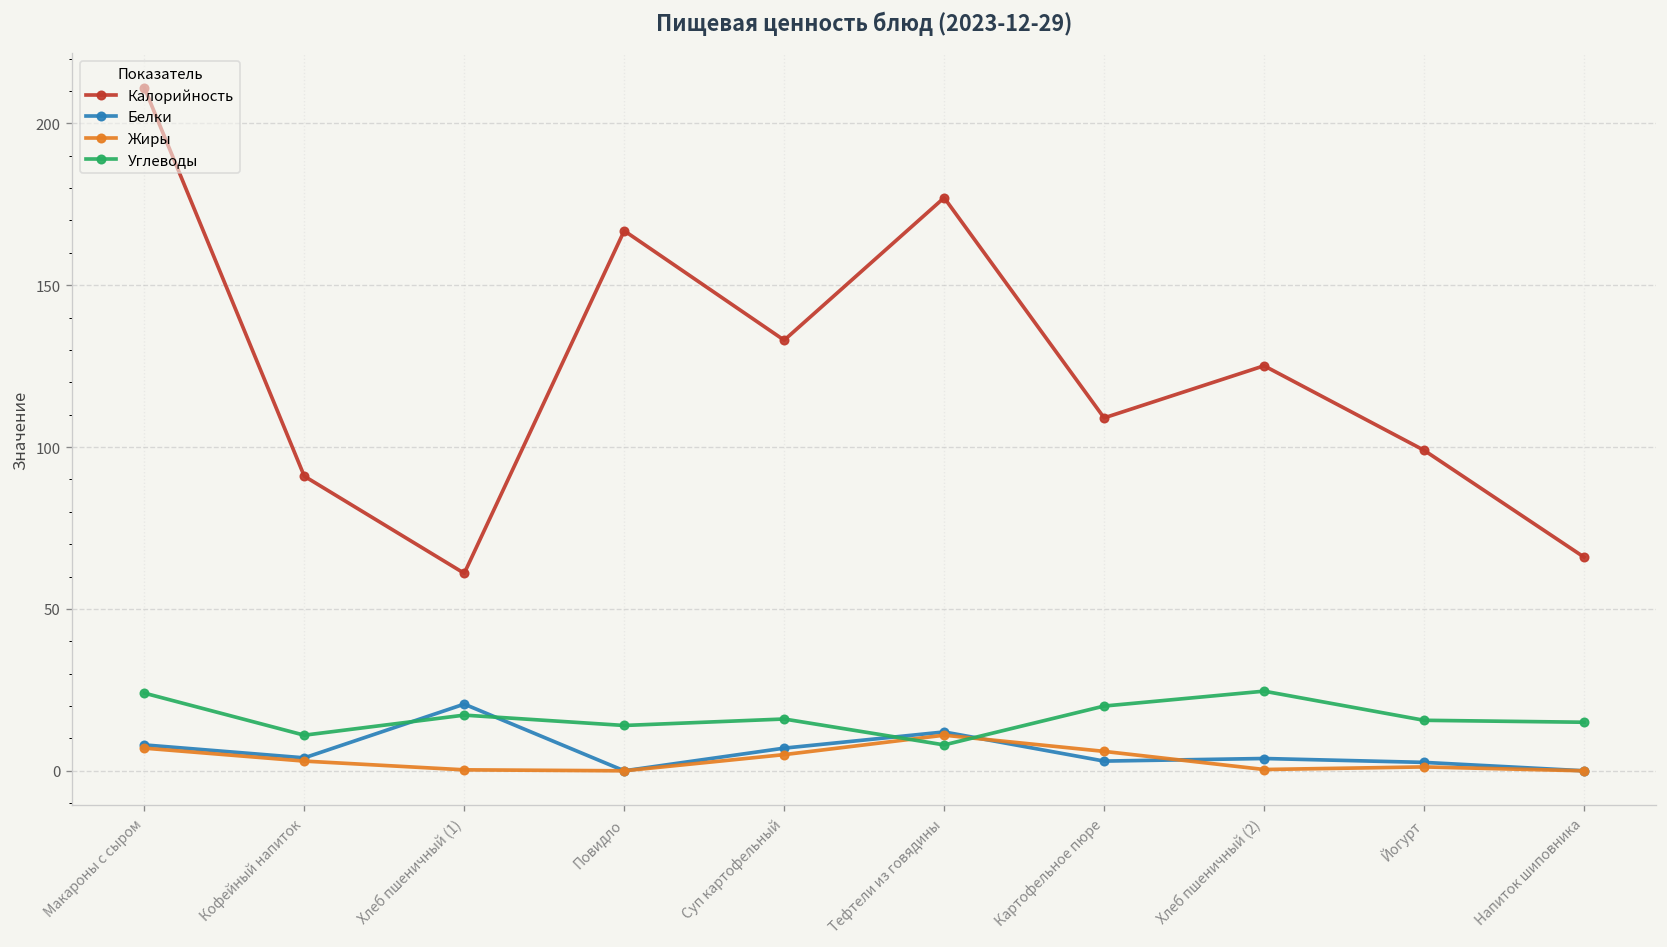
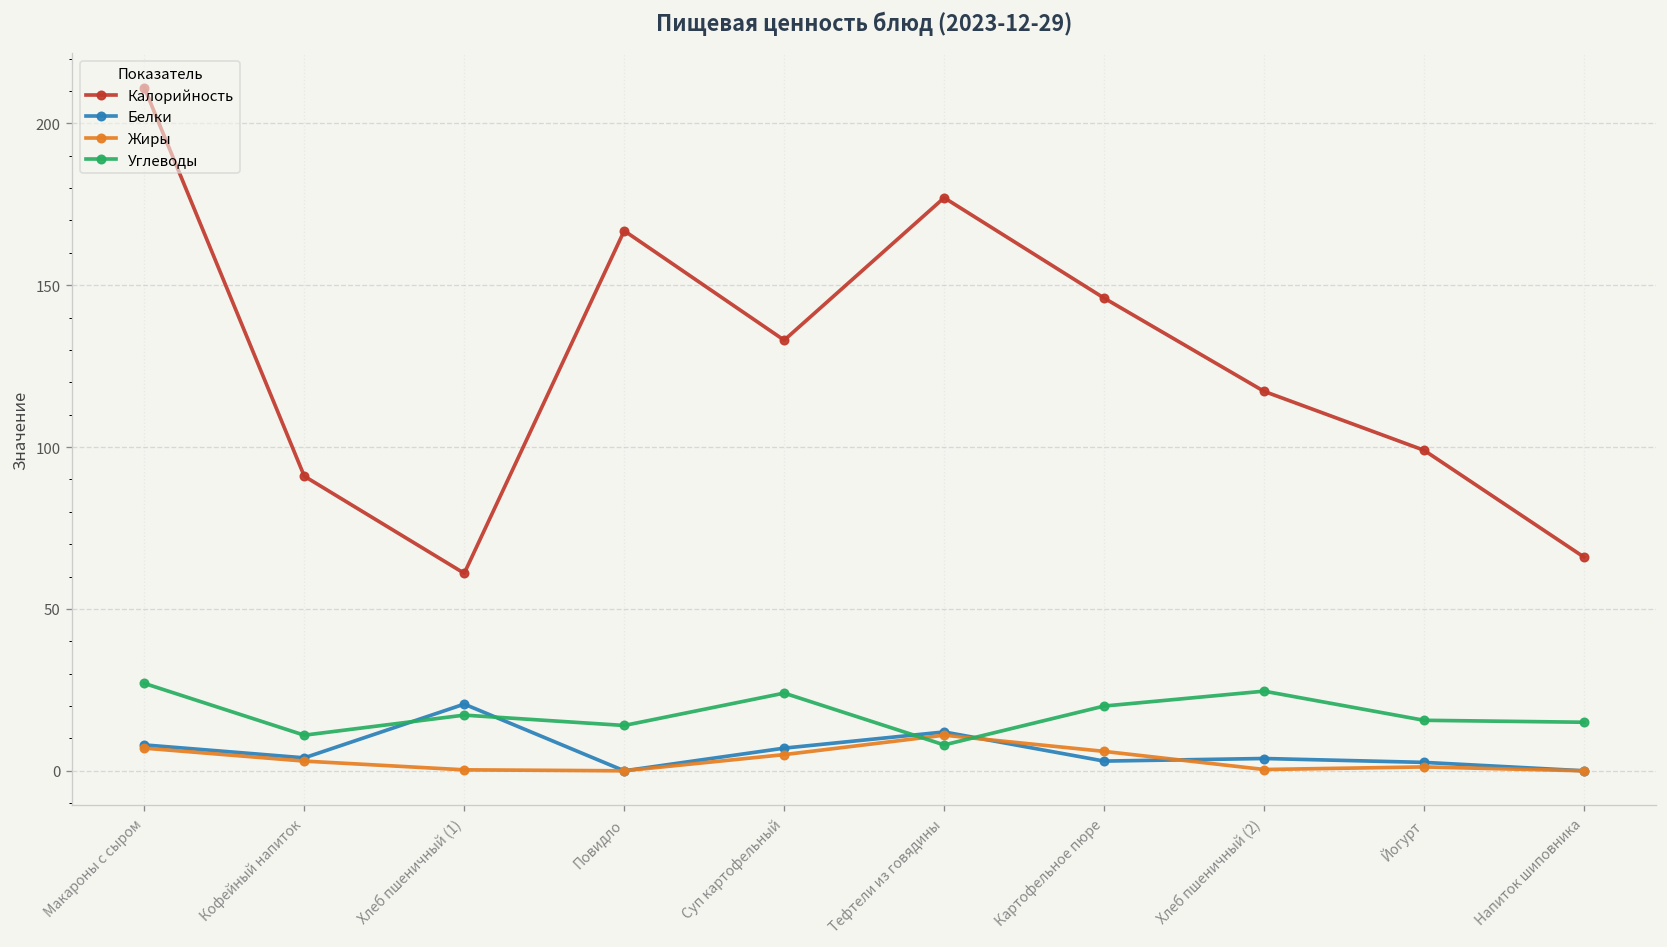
  {
    "Калорийность": {
      "Кофейный напиток": 91,
      "Хлеб пшеничный (1)": 61,
      "Повидло": 167,
      "Суп картофельный": 133,
      "Тефтели из говядины": 177,
-     "Картофельное пюре": 109,
-     "Хлеб пшеничный (2)": 125,
+     "Картофельное пюре": 146,
+     "Хлеб пшеничный (2)": 117,
      "Йогурт": 99,
      "Напиток шиповника": 66
    },
    "Белки": {
      "Макароны с сыром": 8,
      "Кофейный напиток": 4,
      "Хлеб пшеничный (1)": 21,
      "Суп картофельный": 7,
      "Тефтели из говядины": 12,
      "Картофельное пюре": 3,
      "Хлеб пшеничный (2)": 4,
      "Йогурт": 3
    },
    "Жиры": {
      "Макароны с сыром": 7,
      "Кофейный напиток": 3,
      "Хлеб пшеничный (1)": 0,
      "Суп картофельный": 5,
      "Тефтели из говядины": 11,
      "Картофельное пюре": 6,
      "Хлеб пшеничный (2)": 0,
      "Йогурт": 1
    },
    "Углеводы": {
-     "Макароны с сыром": 24,
+     "Макароны с сыром": 27,
      "Кофейный напиток": 11,
      "Хлеб пшеничный (1)": 17,
      "Повидло": 14,
-     "Суп картофельный": 16,
+     "Суп картофельный": 24,
      "Тефтели из говядины": 8,
      "Картофельное пюре": 20,
      "Хлеб пшеничный (2)": 25,
      "Йогурт": 16,
      "Напиток шиповника": 15
    }
  }
